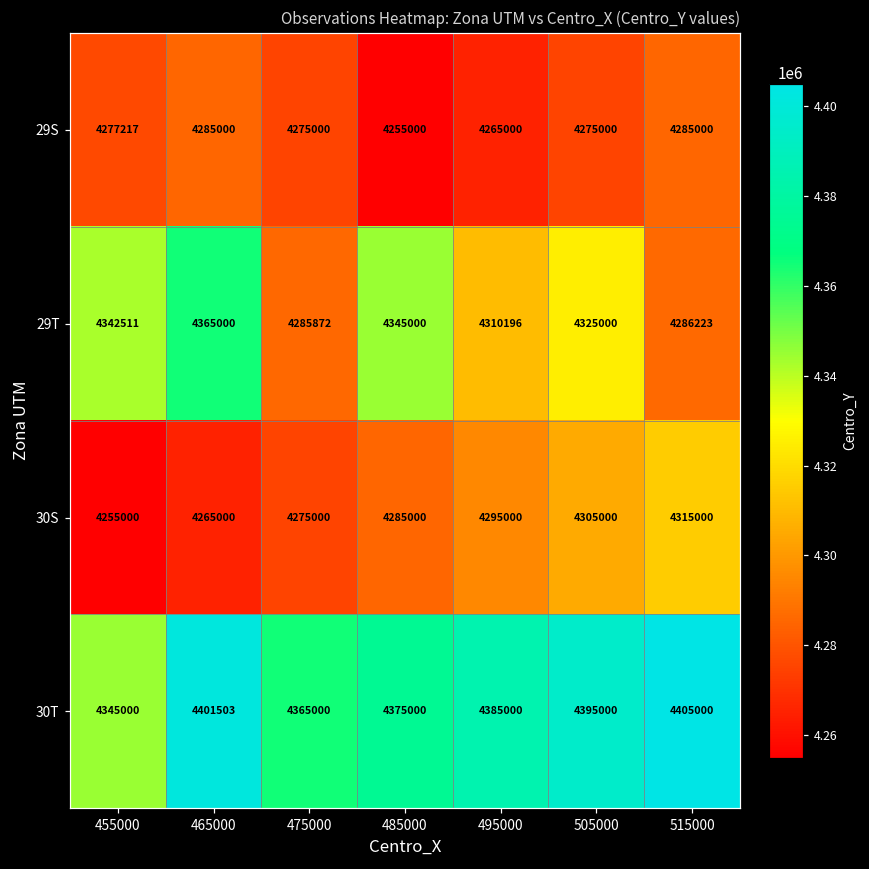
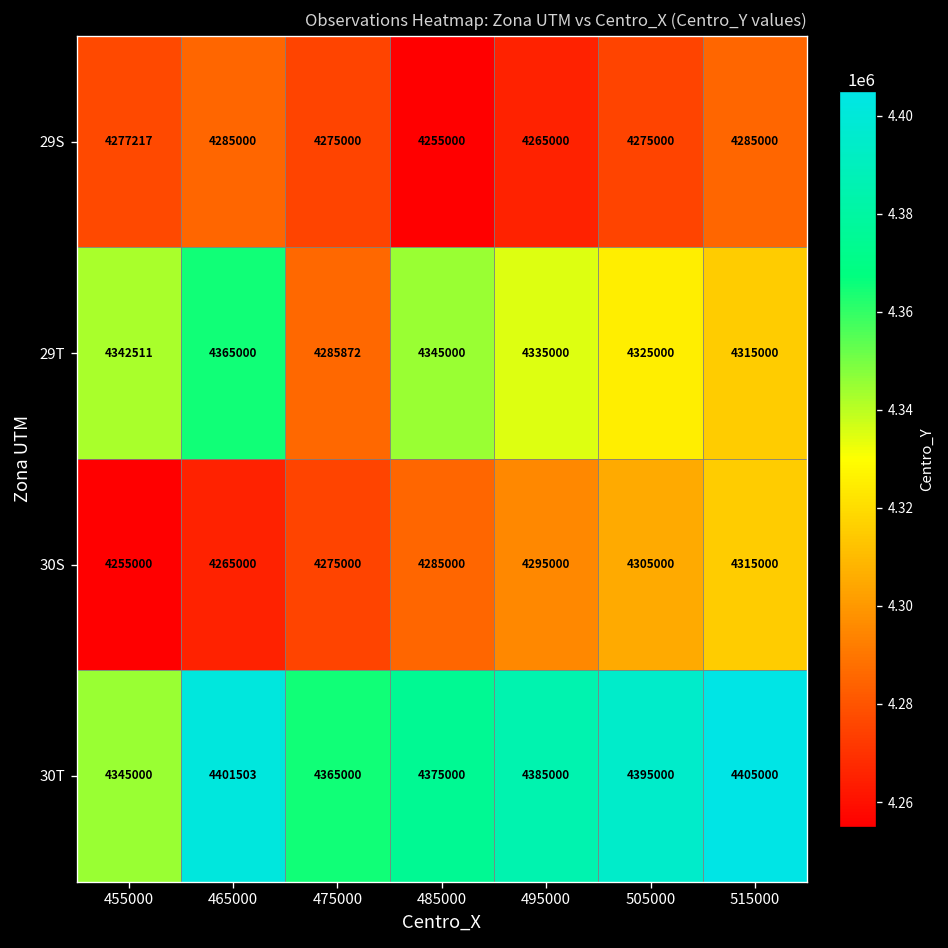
  {
    "29S": {
      "455000": 4277217,
      "465000": 4285000,
      "475000": 4275000,
      "485000": 4255000,
      "495000": 4265000,
      "505000": 4275000,
      "515000": 4285000
    },
    "29T": {
      "455000": 4342511,
      "465000": 4365000,
      "475000": 4285872,
      "485000": 4345000,
-     "495000": 4310196,
+     "495000": 4335000,
      "505000": 4325000,
-     "515000": 4286223
+     "515000": 4315000
    },
    "30S": {
      "455000": 4255000,
      "465000": 4265000,
      "475000": 4275000,
      "485000": 4285000,
      "495000": 4295000,
      "505000": 4305000,
      "515000": 4315000
    },
    "30T": {
      "455000": 4345000,
      "465000": 4401503,
      "475000": 4365000,
      "485000": 4375000,
      "495000": 4385000,
      "505000": 4395000,
      "515000": 4405000
    }
  }
